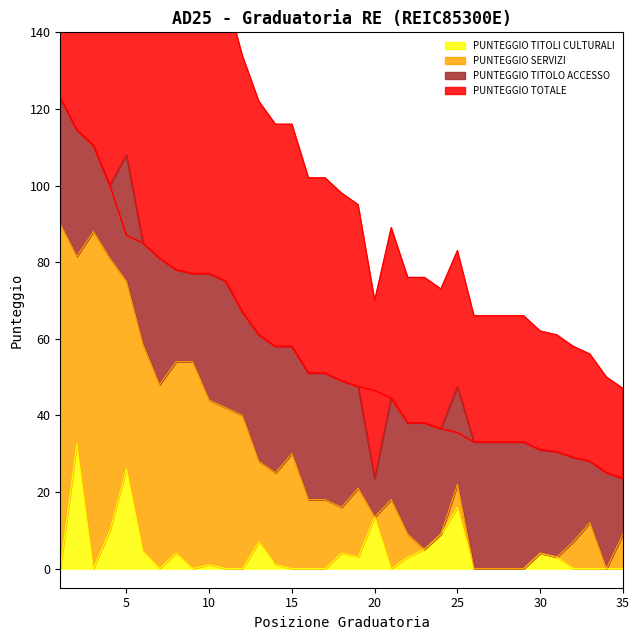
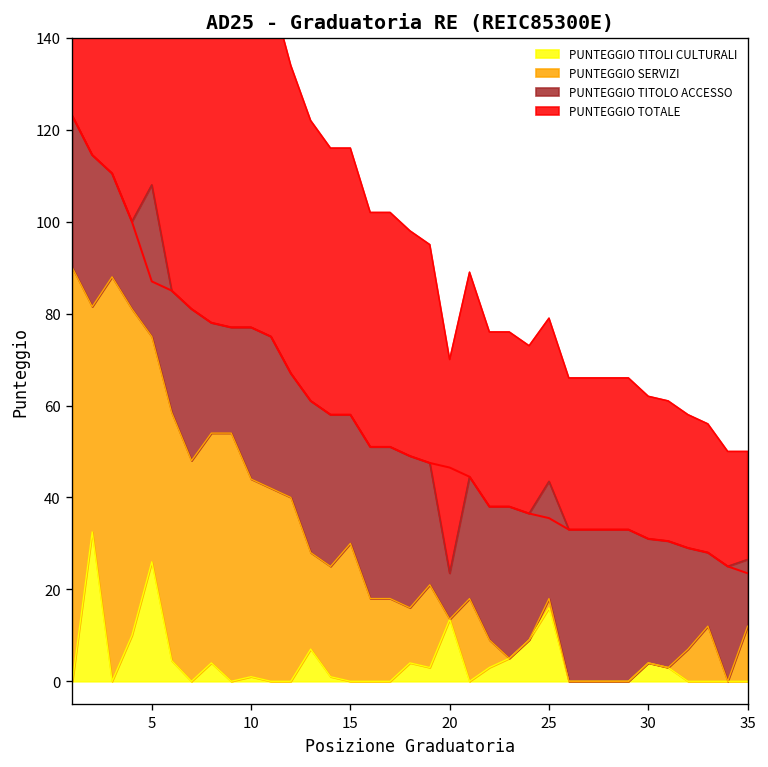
  {
    "PUNTEGGIO TITOLI CULTURALI": {
      "5": 26,
      "10": 1,
      "15": 0,
      "25": 16,
      "35": 0
    },
    "PUNTEGGIO SERVIZI": {
      "5": 49,
      "10": 43,
      "15": 30,
-     "25": 6,
-     "35": 9
+     "25": 2,
+     "35": 12
    },
    "PUNTEGGIO TITOLO ACCESSO": {
      "5": 33,
      "20": 10,
      "25": 26
    }
  }
